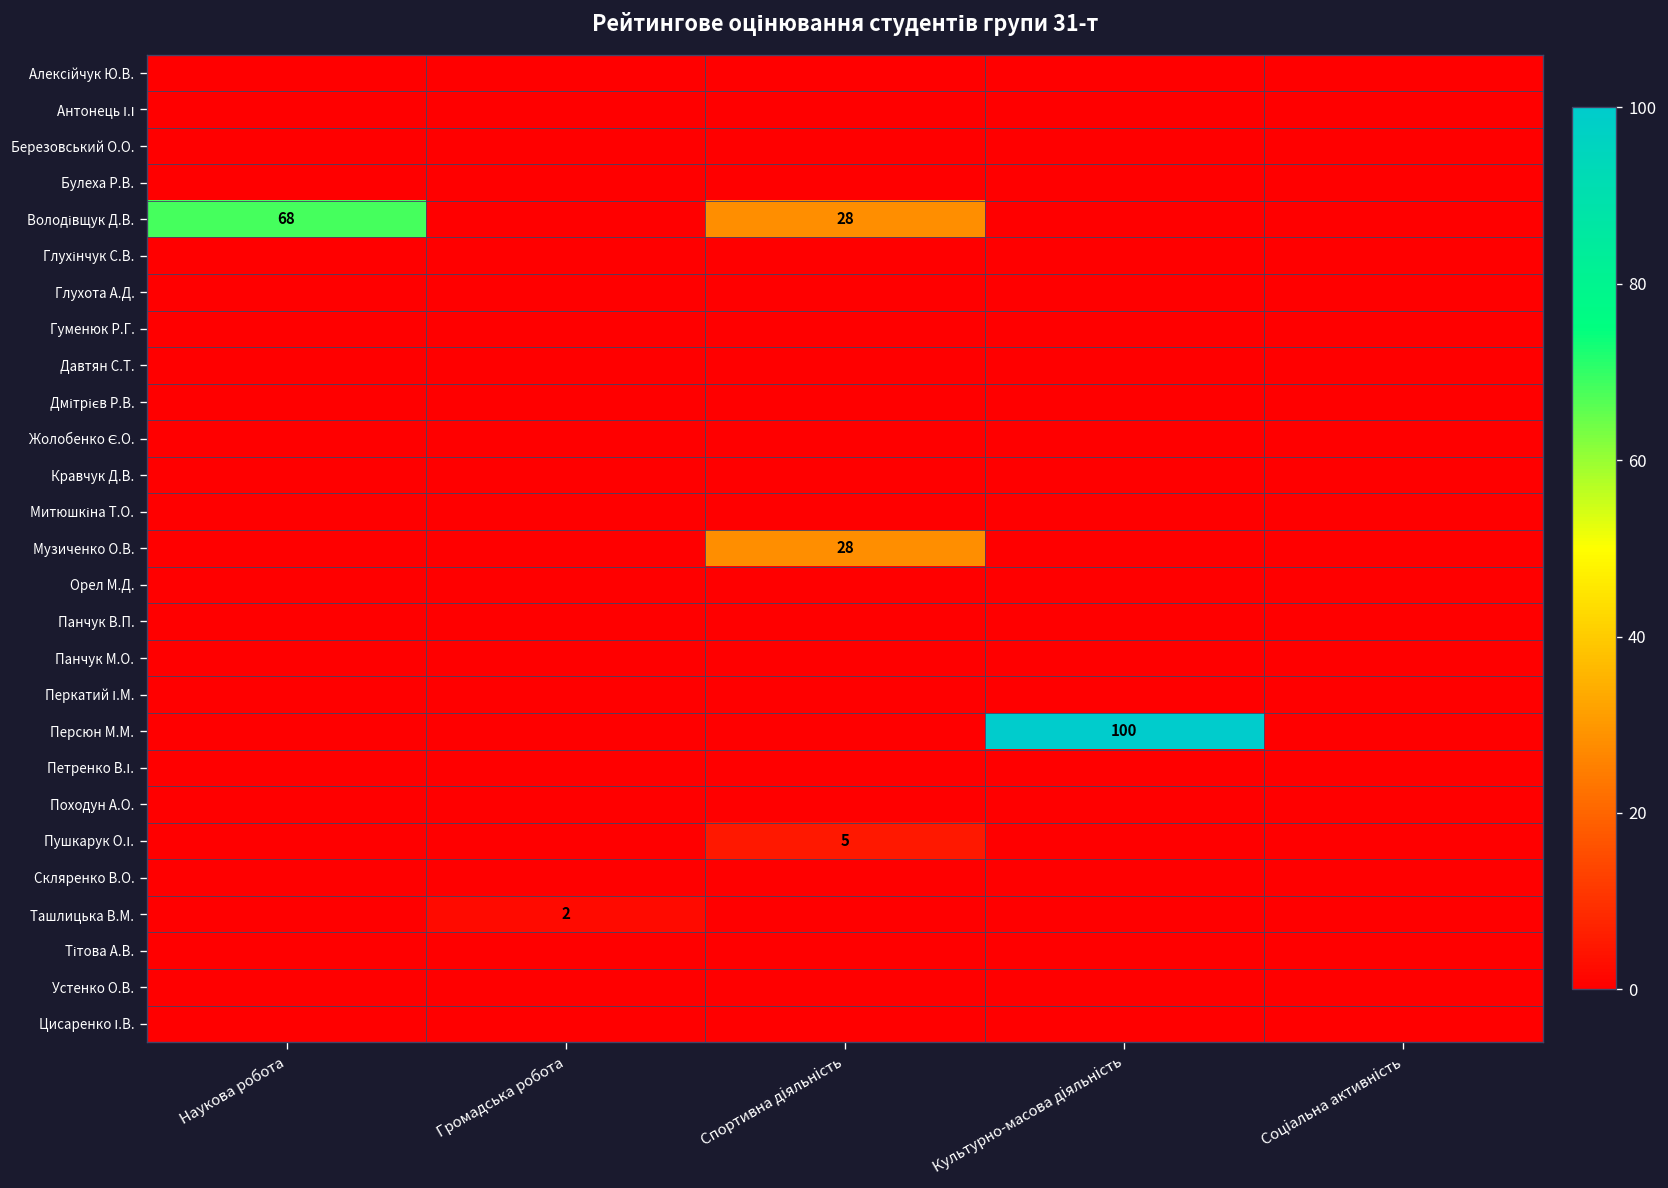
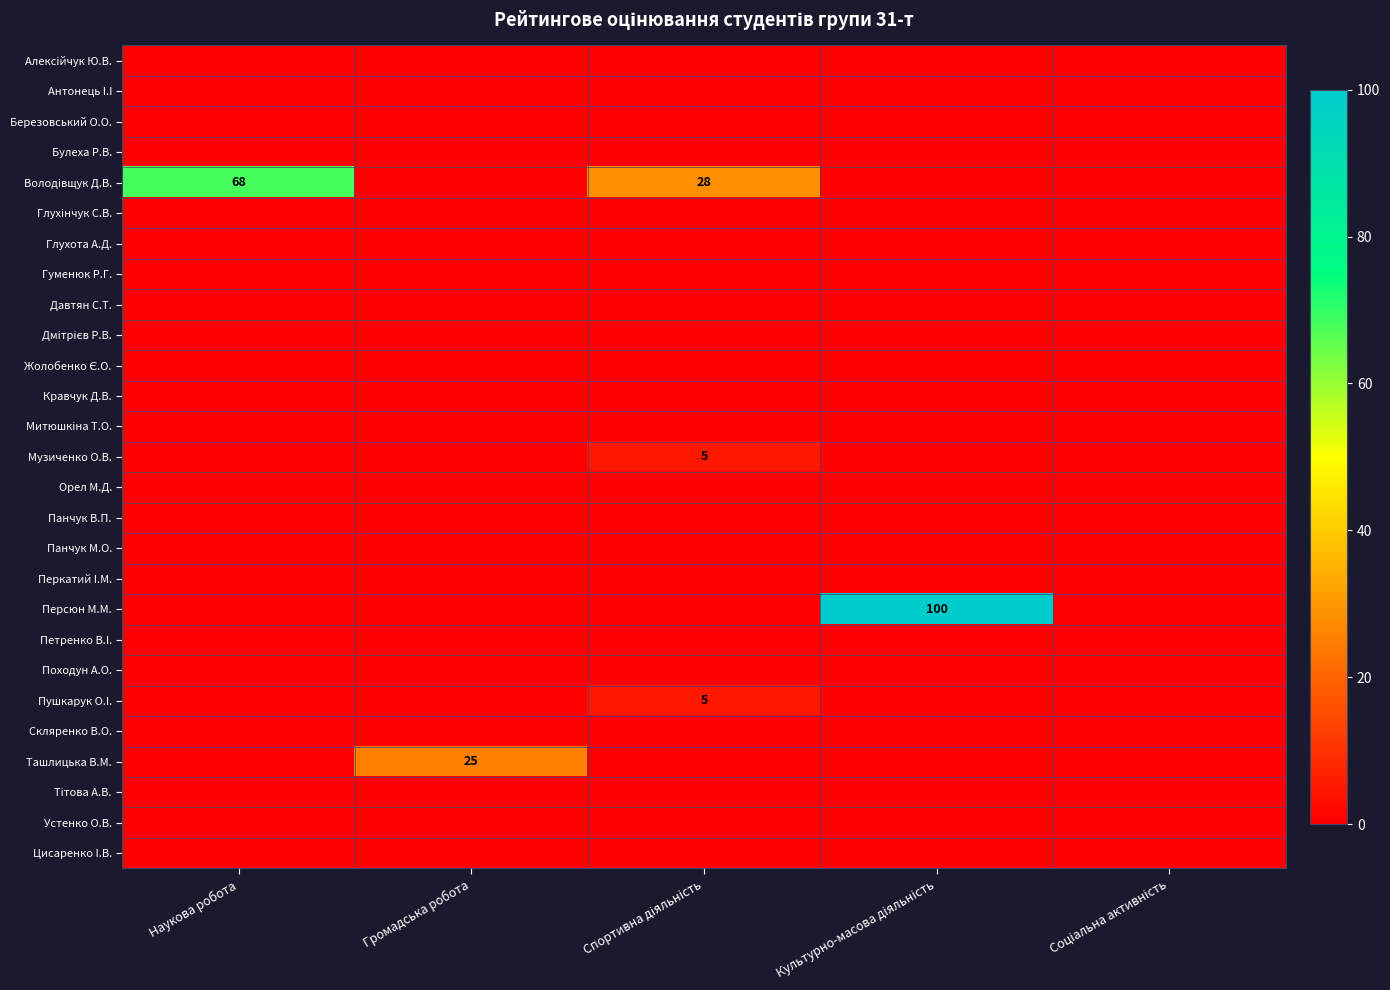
  {
    "Володівщук Д.В.": {
      "Наукова робота": 68,
      "Спортивна діяльність": 28
    },
    "Музиченко О.В.": {
-     "Спортивна діяльність": 28
+     "Спортивна діяльність": 5
    },
    "Персюн М.М.": {
      "Культурно-масова діяльність": 100
    },
    "Пушкарук О.І.": {
      "Спортивна діяльність": 5
    },
    "Ташлицька В.М.": {
-     "Громадська робота": 2
+     "Громадська робота": 25
    }
  }
